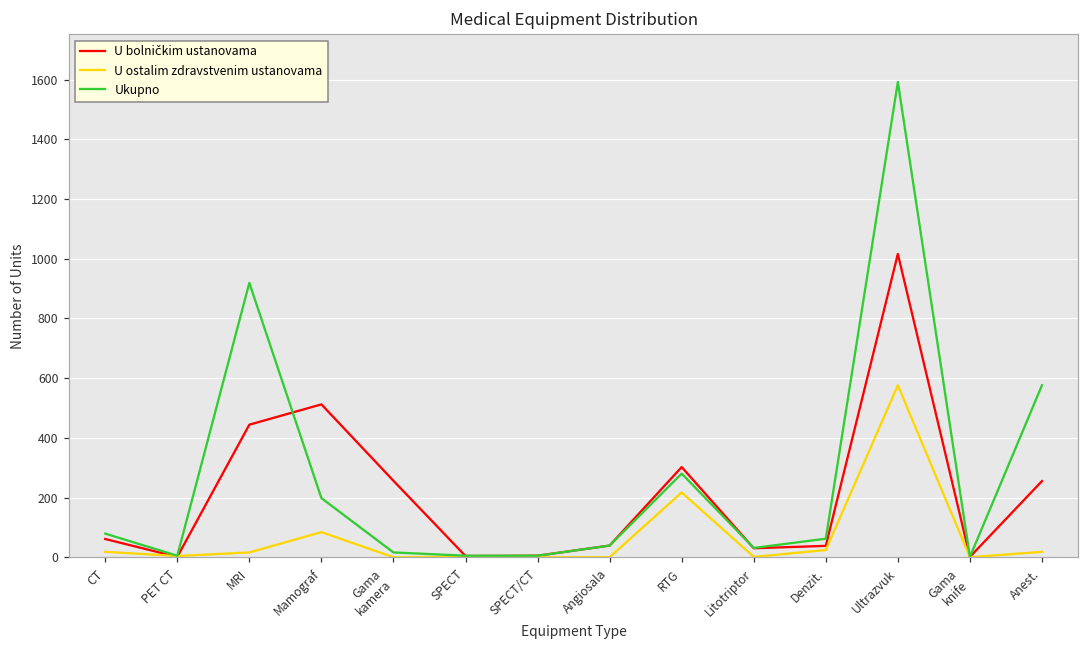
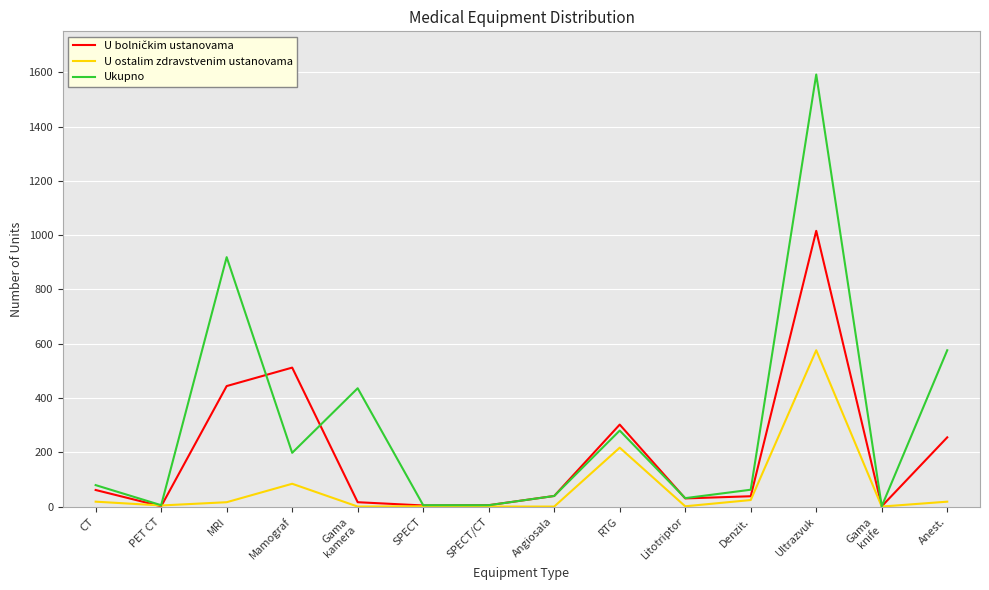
  {
    "U bolničkim ustanovama": {
      "CT": 60,
      "MRI": 440,
      "Mamograf": 510,
-     "Gama kamera": 260,
+     "Gama kamera": 20,
      "RTG": 300,
      "Denzit.": 40,
      "Ultrazvuk": 1020,
      "Anest.": 260
    },
    "U ostalim zdravstvenim ustanovama": {
      "CT": 20,
      "MRI": 20,
      "Mamograf": 80,
      "Gama kamera": 0,
      "Angiosala": 0,
      "RTG": 220,
      "Litotriptor": 0,
      "Denzit.": 20,
      "Ultrazvuk": 580,
      "Anest.": 20
    },
    "Ukupno": {
      "CT": 80,
      "MRI": 920,
      "Mamograf": 200,
-     "Gama kamera": 20,
+     "Gama kamera": 440,
      "RTG": 280,
      "Denzit.": 60,
      "Ultrazvuk": 1590,
      "Anest.": 580
    }
  }
